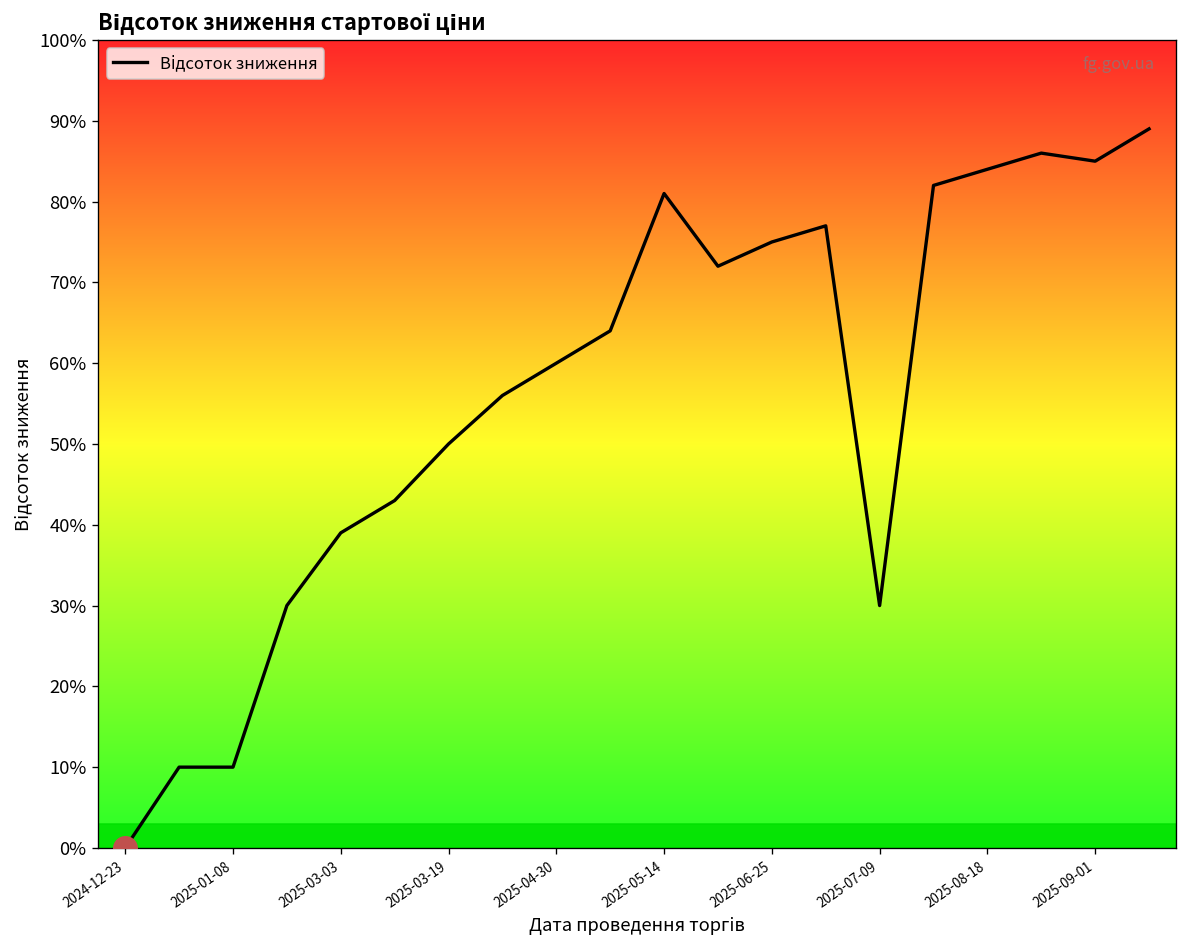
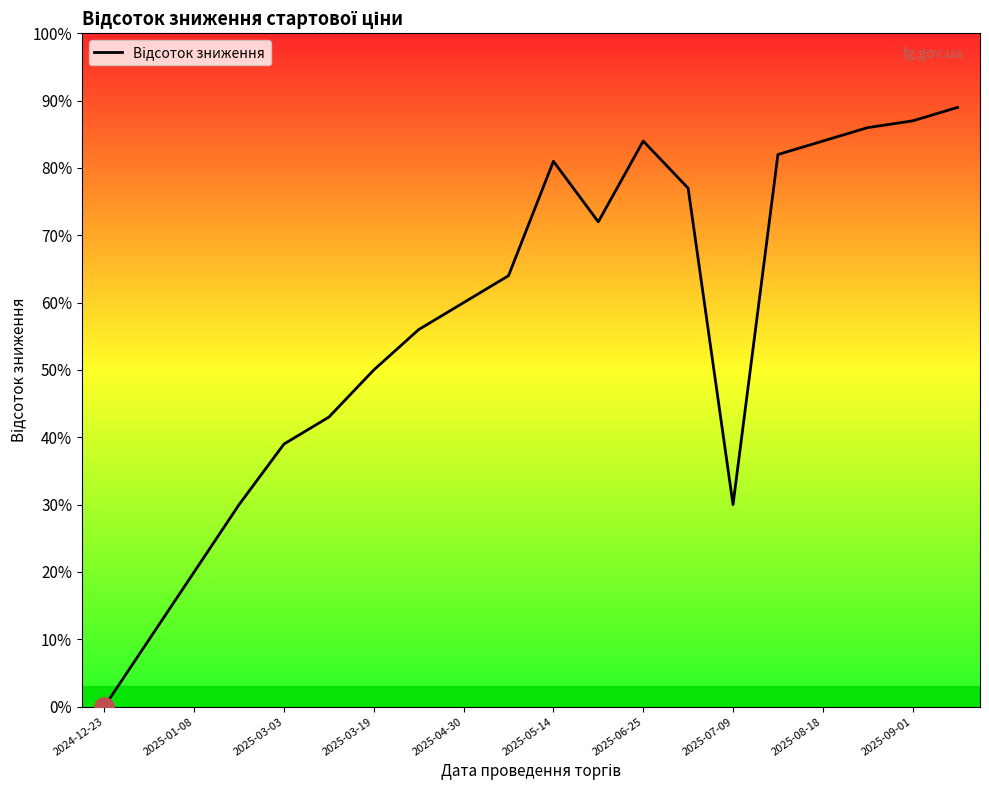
  {
    "Відсоток зниження": {
-     "2025-01-08": "10%",
+     "2025-01-08": "20%",
      "2025-03-03": "39%",
      "2025-03-19": "50%",
      "2025-04-30": "60%",
      "2025-05-14": "81%",
-     "2025-06-25": "75%",
+     "2025-06-25": "84%",
      "2025-07-09": "30%",
      "2025-08-18": "84%",
-     "2025-09-01": "85%"
+     "2025-09-01": "87%"
    }
  }
